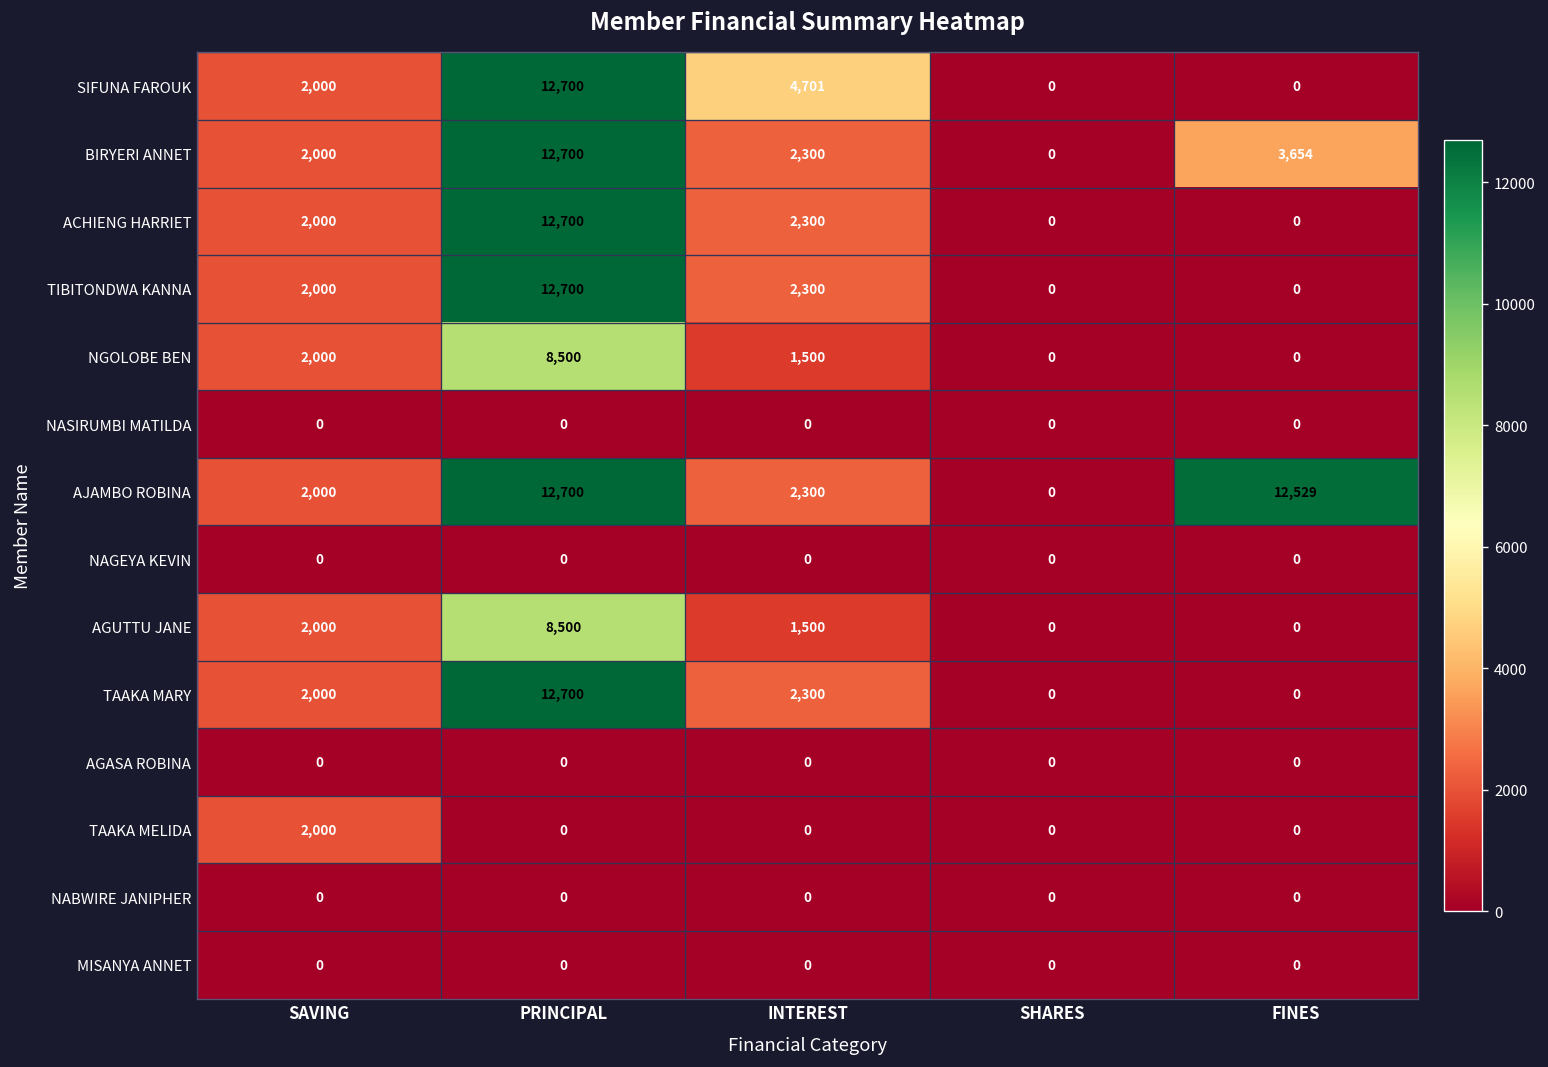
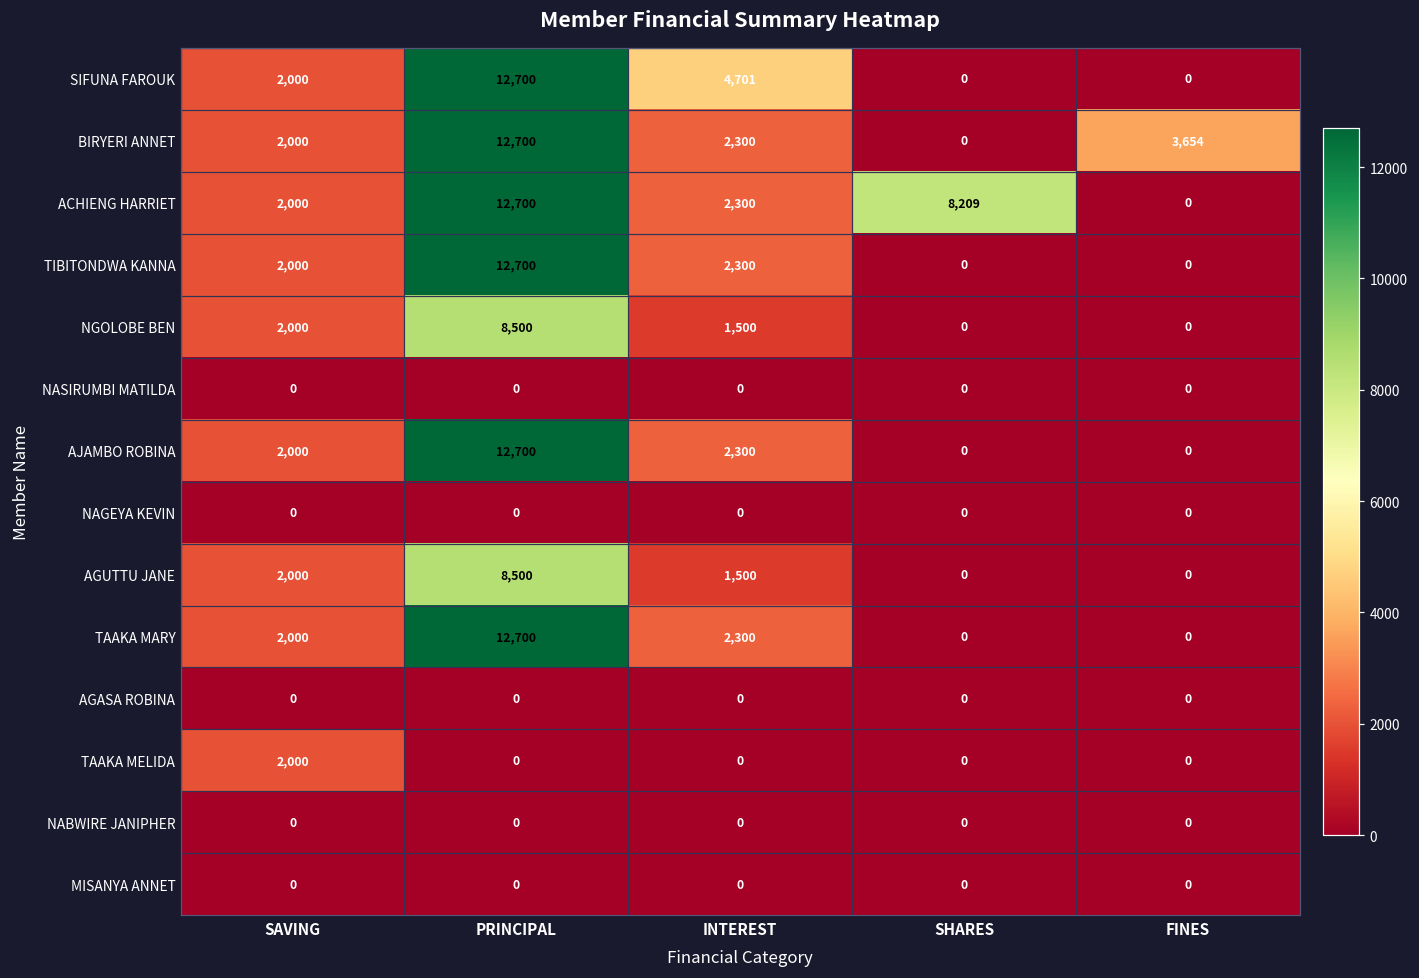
  {
    "SIFUNA FAROUK": {
      "SAVING": "2,000",
      "PRINCIPAL": "12,700",
      "INTEREST": "4,701",
      "SHARES": "0",
      "FINES": "0"
    },
    "BIRYERI ANNET": {
      "SAVING": "2,000",
      "PRINCIPAL": "12,700",
      "INTEREST": "2,300",
      "SHARES": "0",
      "FINES": "3,654"
    },
    "ACHIENG HARRIET": {
      "SAVING": "2,000",
      "PRINCIPAL": "12,700",
      "INTEREST": "2,300",
-     "SHARES": "0",
+     "SHARES": "8,209",
      "FINES": "0"
    },
    "TIBITONDWA KANNA": {
      "SAVING": "2,000",
      "PRINCIPAL": "12,700",
      "INTEREST": "2,300",
      "SHARES": "0",
      "FINES": "0"
    },
    "NGOLOBE BEN": {
      "SAVING": "2,000",
      "PRINCIPAL": "8,500",
      "INTEREST": "1,500",
      "SHARES": "0",
      "FINES": "0"
    },
    "NASIRUMBI MATILDA": {
      "SAVING": "0",
      "PRINCIPAL": "0",
      "INTEREST": "0",
      "SHARES": "0",
      "FINES": "0"
    },
    "AJAMBO ROBINA": {
      "SAVING": "2,000",
      "PRINCIPAL": "12,700",
      "INTEREST": "2,300",
      "SHARES": "0",
-     "FINES": "12,529"
+     "FINES": "0"
    },
    "NAGEYA KEVIN": {
      "SAVING": "0",
      "PRINCIPAL": "0",
      "INTEREST": "0",
      "SHARES": "0",
      "FINES": "0"
    },
    "AGUTTU JANE": {
      "SAVING": "2,000",
      "PRINCIPAL": "8,500",
      "INTEREST": "1,500",
      "SHARES": "0",
      "FINES": "0"
    },
    "TAAKA MARY": {
      "SAVING": "2,000",
      "PRINCIPAL": "12,700",
      "INTEREST": "2,300",
      "SHARES": "0",
      "FINES": "0"
    },
    "AGASA ROBINA": {
      "SAVING": "0",
      "PRINCIPAL": "0",
      "INTEREST": "0",
      "SHARES": "0",
      "FINES": "0"
    },
    "TAAKA MELIDA": {
      "SAVING": "2,000",
      "PRINCIPAL": "0",
      "INTEREST": "0",
      "SHARES": "0",
      "FINES": "0"
    },
    "NABWIRE JANIPHER": {
      "SAVING": "0",
      "PRINCIPAL": "0",
      "INTEREST": "0",
      "SHARES": "0",
      "FINES": "0"
    },
    "MISANYA ANNET": {
      "SAVING": "0",
      "PRINCIPAL": "0",
      "INTEREST": "0",
      "SHARES": "0",
      "FINES": "0"
    }
  }
